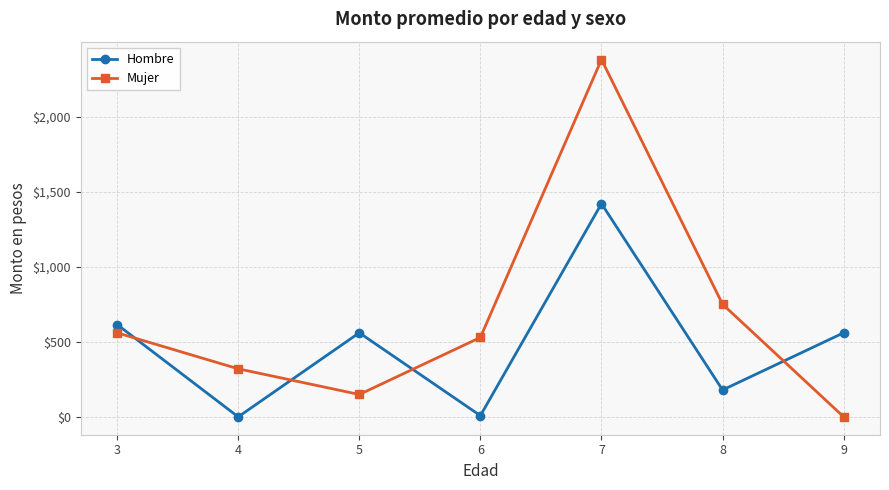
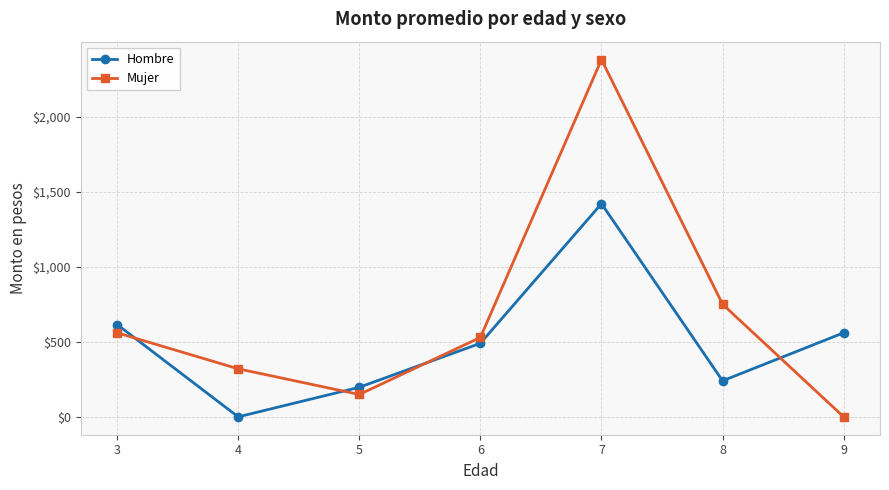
  {
    "Hombre": {
      "3": "$620",
      "4": "$0",
-     "5": "$560",
-     "6": "$10",
+     "5": "$200",
+     "6": "$490",
      "7": "$1,420",
-     "8": "$180",
+     "8": "$240",
      "9": "$560"
    },
    "Mujer": {
      "3": "$560",
      "4": "$320",
      "5": "$150",
      "6": "$530",
      "7": "$2,380",
      "8": "$750",
      "9": "$0"
    }
  }
